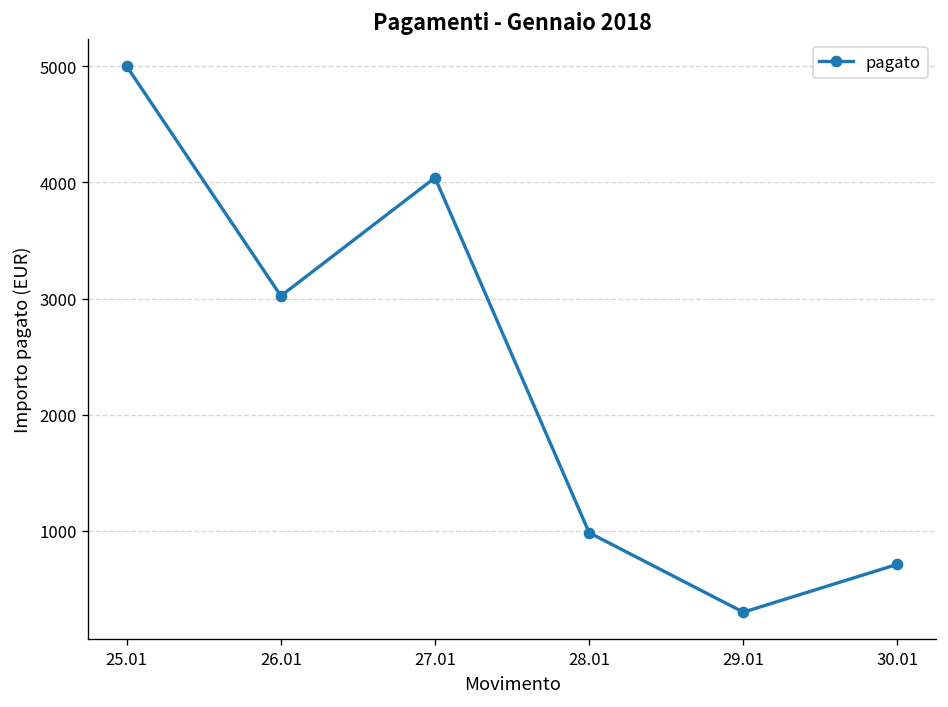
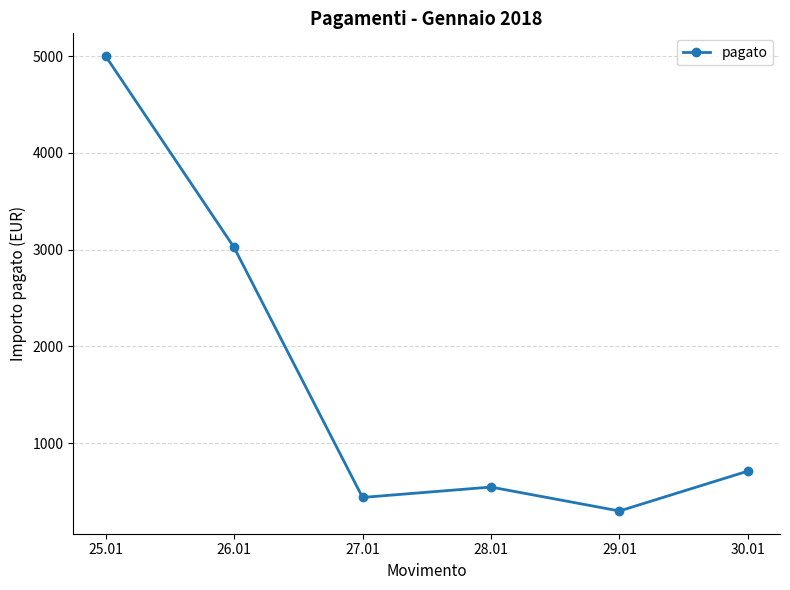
  {
    "25.01": 5000,
    "26.01": 3000,
-   "27.01": 4000,
-   "28.01": 1000,
+   "27.01": 400,
+   "28.01": 500,
    "29.01": 300,
    "30.01": 700
  }
